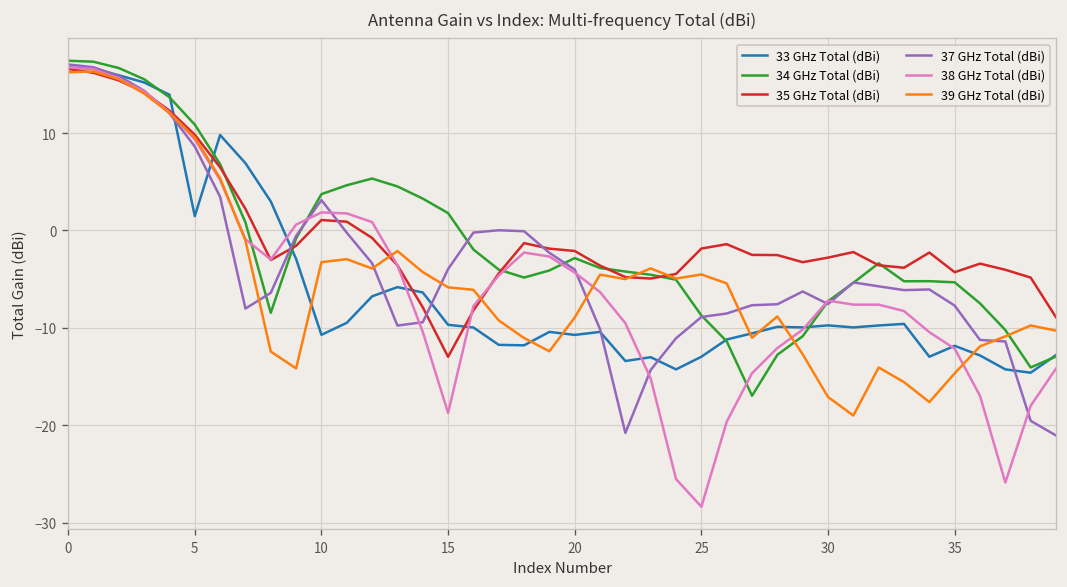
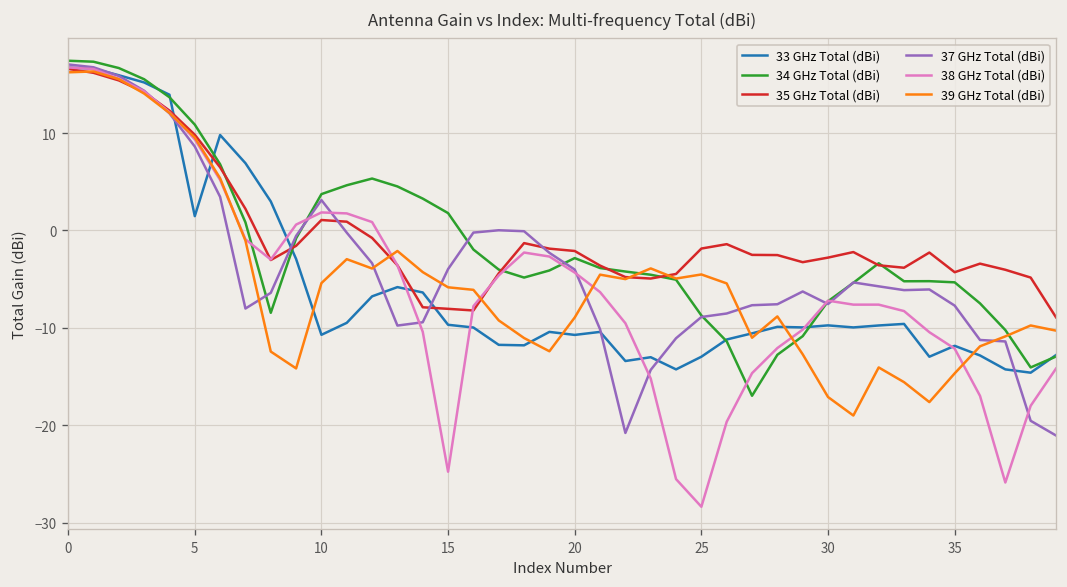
  {
    "33 GHz Total (dBi)": {
      "5": 1,
      "10": -11,
      "15": -10,
      "20": -11,
      "25": -13,
      "30": -10
    },
    "34 GHz Total (dBi)": {
      "0": 17,
      "5": 11,
      "10": 4,
      "15": 2,
      "20": -3,
      "35": -5
    },
    "35 GHz Total (dBi)": {
      "10": 1,
-     "15": -13,
+     "15": -8,
      "20": -2,
      "25": -2,
      "30": -3,
      "35": -4
    },
    "37 GHz Total (dBi)": {
      "5": 9,
      "10": 3,
      "15": -4,
      "35": -8
    },
    "38 GHz Total (dBi)": {
      "10": 2,
-     "15": -19,
+     "15": -25,
      "25": -28
    },
    "39 GHz Total (dBi)": {
      "0": 16,
-     "10": -3,
+     "10": -5,
      "15": -6,
      "20": -9,
      "25": -5,
      "30": -17,
      "35": -15
    }
  }
